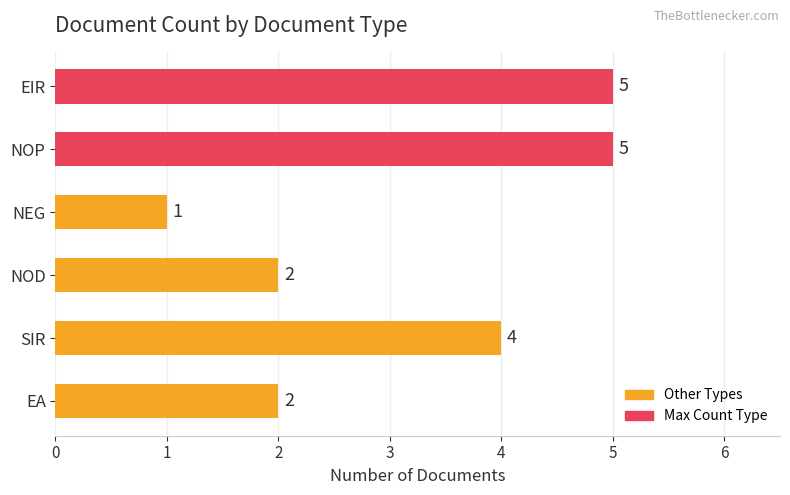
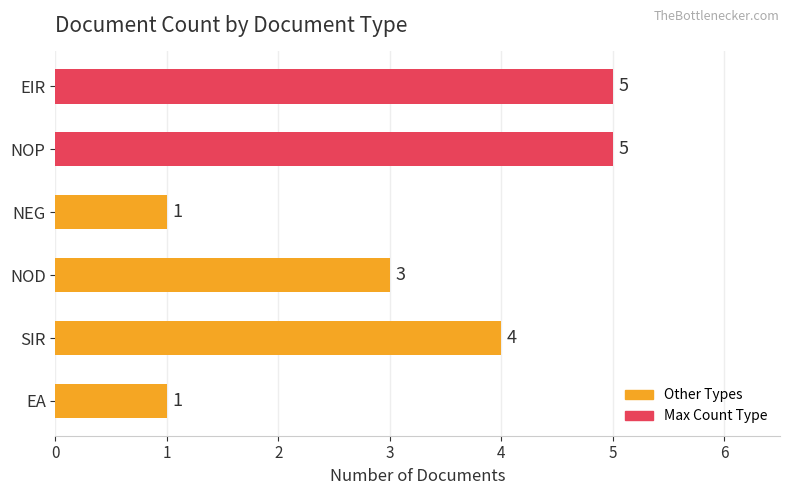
  {
    "EIR": 5,
    "NOP": 5,
    "NEG": 1,
-   "NOD": 2,
+   "NOD": 3,
    "SIR": 4,
-   "EA": 2
+   "EA": 1
  }
